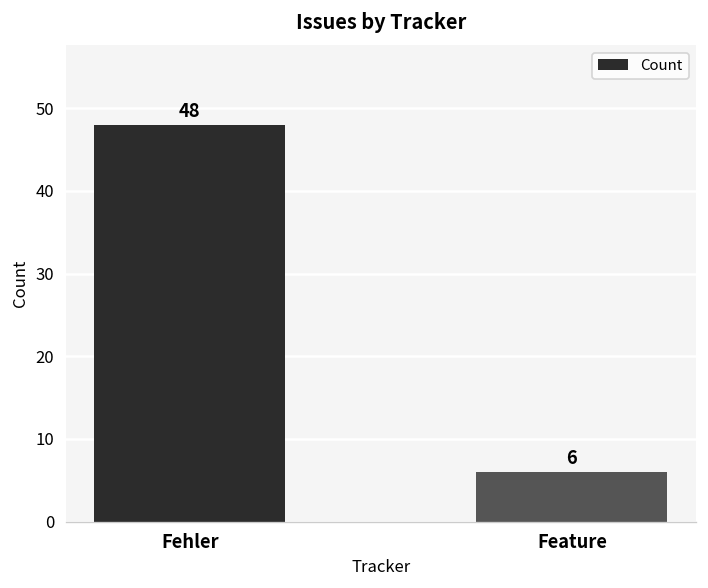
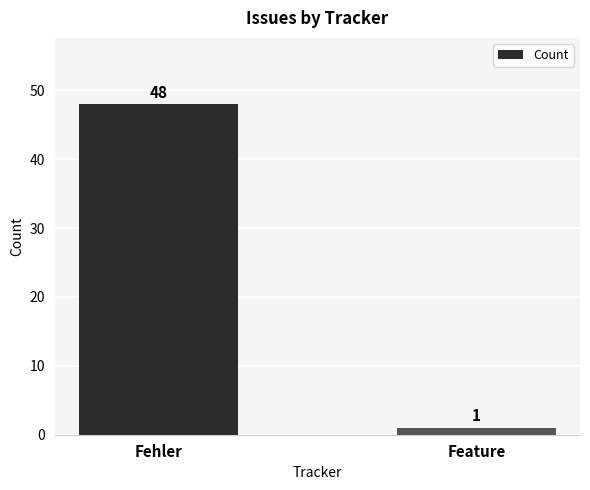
  {
    "Fehler": 48,
-   "Feature": 6
+   "Feature": 1
  }
